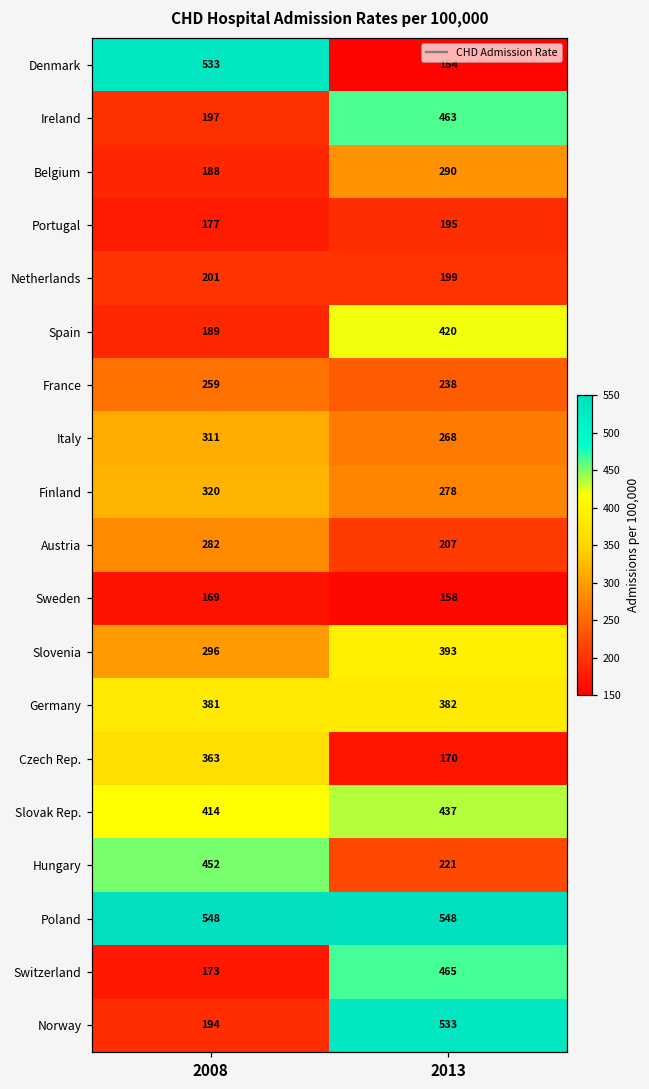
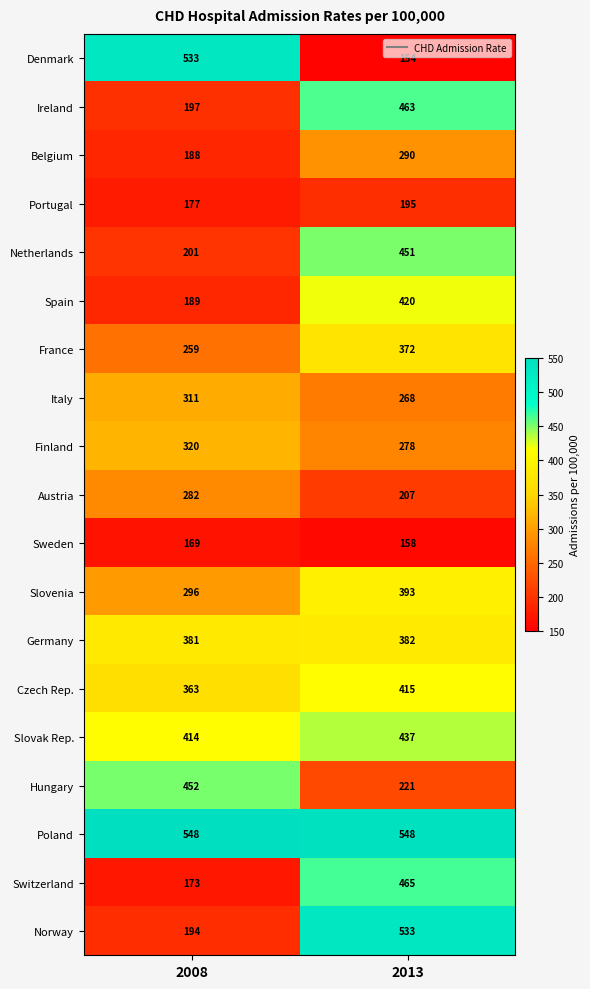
  {
    "Denmark": {
      "2008": 533
    },
    "Ireland": {
      "2008": 197,
      "2013": 463
    },
    "Belgium": {
      "2008": 188,
      "2013": 290
    },
    "Portugal": {
      "2008": 177,
      "2013": 195
    },
    "Netherlands": {
      "2008": 201,
-     "2013": 199
+     "2013": 451
    },
    "Spain": {
      "2008": 189,
      "2013": 420
    },
    "France": {
      "2008": 259,
-     "2013": 238
+     "2013": 372
    },
    "Italy": {
      "2008": 311,
      "2013": 268
    },
    "Finland": {
      "2008": 320,
      "2013": 278
    },
    "Austria": {
      "2008": 282,
      "2013": 207
    },
    "Sweden": {
      "2008": 169,
      "2013": 158
    },
    "Slovenia": {
      "2008": 296,
      "2013": 393
    },
    "Germany": {
      "2008": 381,
      "2013": 382
    },
    "Czech Rep.": {
      "2008": 363,
-     "2013": 170
+     "2013": 415
    },
    "Slovak Rep.": {
      "2008": 414,
      "2013": 437
    },
    "Hungary": {
      "2008": 452,
      "2013": 221
    },
    "Poland": {
      "2008": 548,
      "2013": 548
    },
    "Switzerland": {
      "2008": 173,
      "2013": 465
    },
    "Norway": {
      "2008": 194,
      "2013": 533
    }
  }
